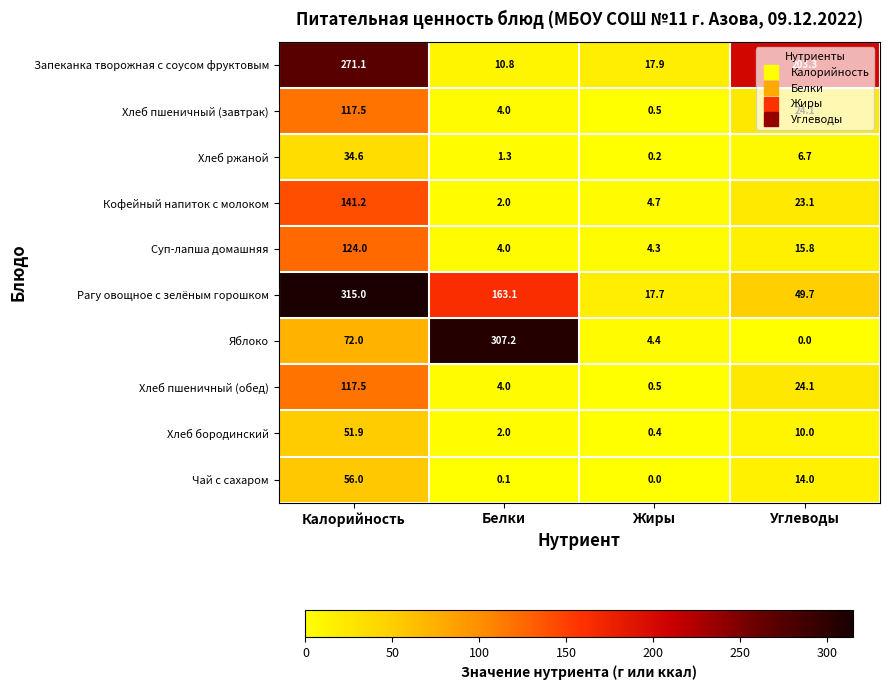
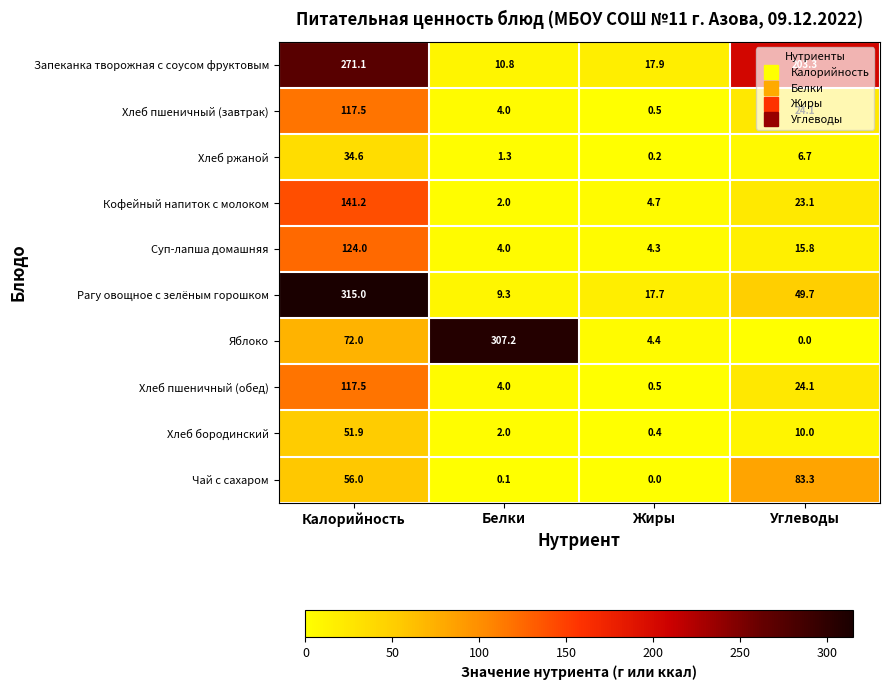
  {
    "Запеканка творожная с соусом фруктовым": {
      "Калорийность": 271.1,
      "Белки": 10.8,
      "Жиры": 17.9
    },
    "Хлеб пшеничный (завтрак)": {
      "Калорийность": 117.5,
      "Белки": 4.0,
      "Жиры": 0.5
    },
    "Хлеб ржаной": {
      "Калорийность": 34.6,
      "Белки": 1.3,
      "Жиры": 0.2,
      "Углеводы": 6.7
    },
    "Кофейный напиток с молоком": {
      "Калорийность": 141.2,
      "Белки": 2.0,
      "Жиры": 4.7,
      "Углеводы": 23.1
    },
    "Суп-лапша домашняя": {
      "Калорийность": 124.0,
      "Белки": 4.0,
      "Жиры": 4.3,
      "Углеводы": 15.8
    },
    "Рагу овощное с зелёным горошком": {
      "Калорийность": 315.0,
-     "Белки": 163.1,
+     "Белки": 9.3,
      "Жиры": 17.7,
      "Углеводы": 49.7
    },
    "Яблоко": {
      "Калорийность": 72.0,
      "Белки": 307.2,
      "Жиры": 4.4,
      "Углеводы": 0.0
    },
    "Хлеб пшеничный (обед)": {
      "Калорийность": 117.5,
      "Белки": 4.0,
      "Жиры": 0.5,
      "Углеводы": 24.1
    },
    "Хлеб бородинский": {
      "Калорийность": 51.9,
      "Белки": 2.0,
      "Жиры": 0.4,
      "Углеводы": 10.0
    },
    "Чай с сахаром": {
      "Калорийность": 56.0,
      "Белки": 0.1,
      "Жиры": 0.0,
-     "Углеводы": 14.0
+     "Углеводы": 83.3
    }
  }
